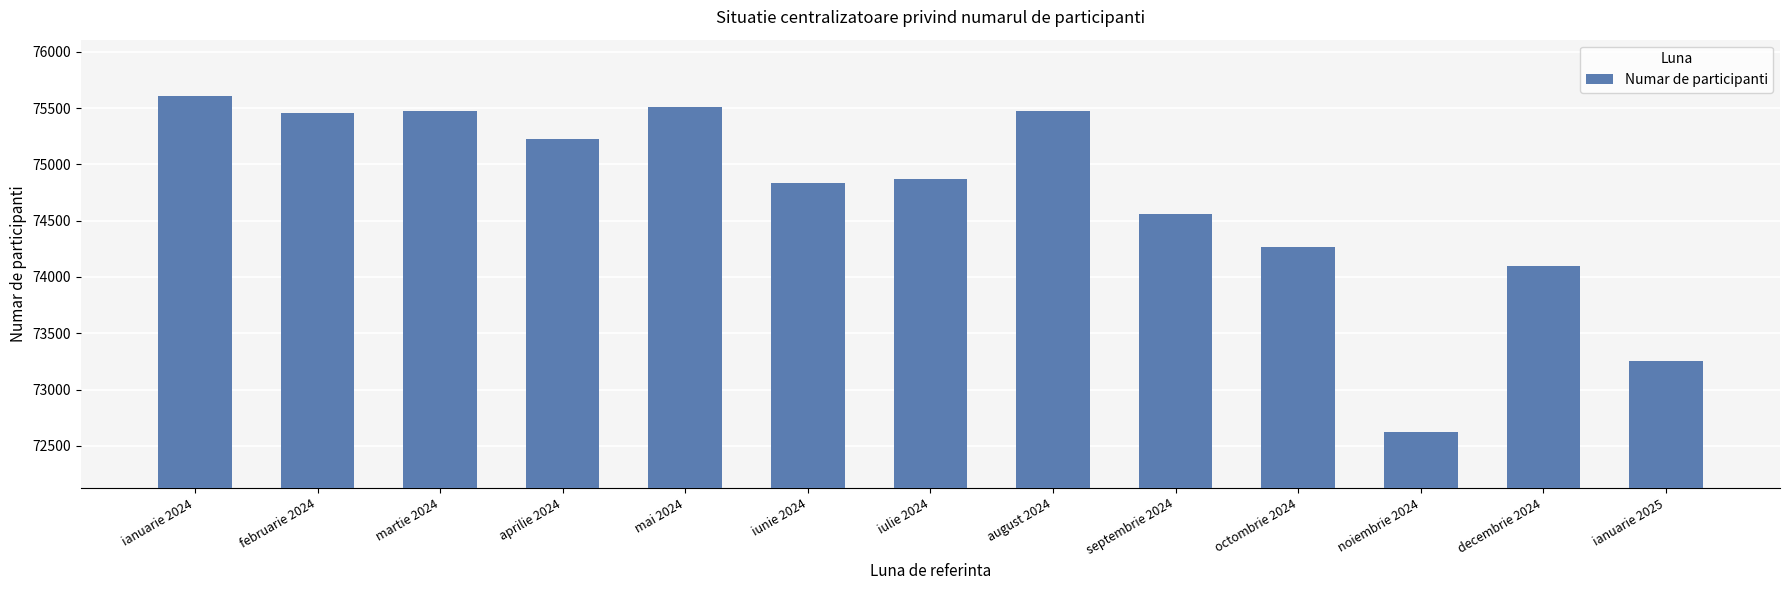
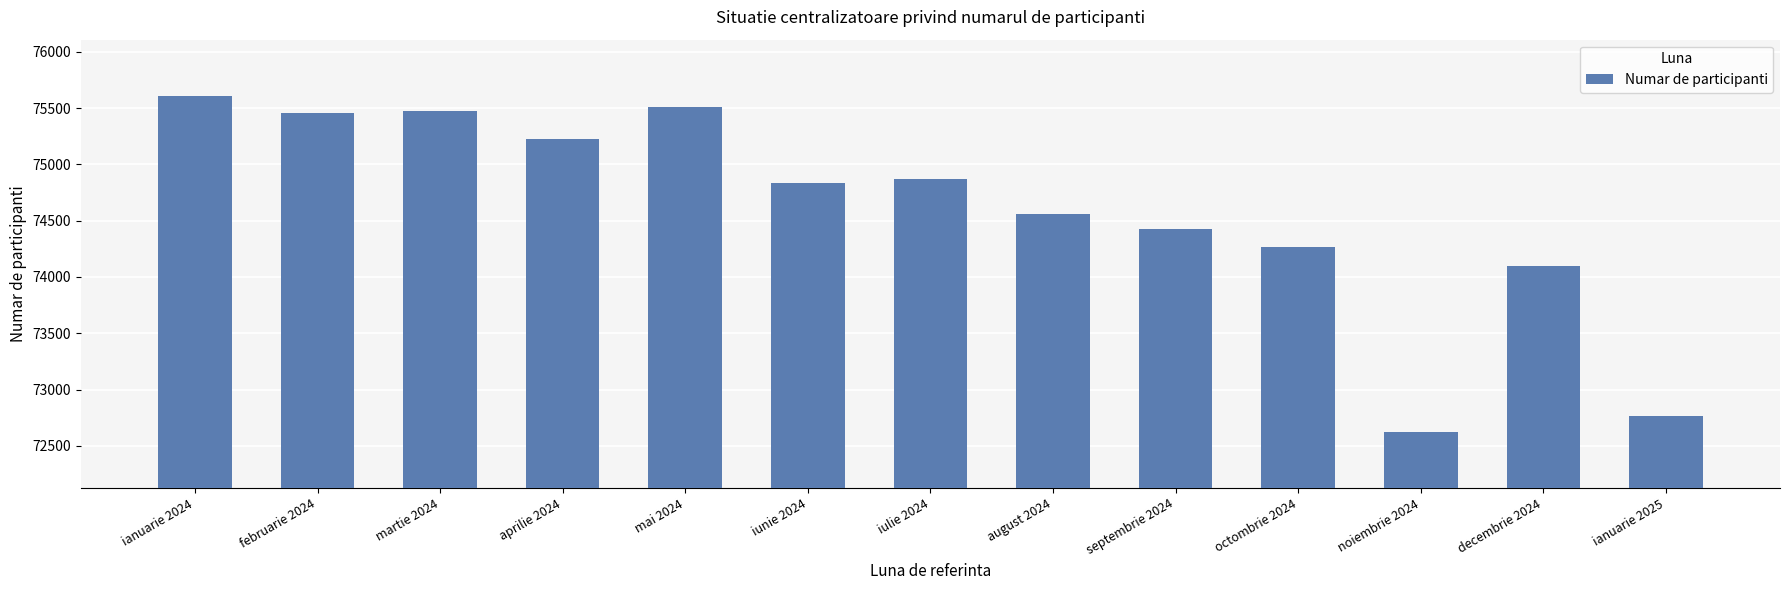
  {
    "ianuarie 2024": 75610,
    "februarie 2024": 75460,
    "martie 2024": 75470,
    "aprilie 2024": 75220,
    "mai 2024": 75510,
    "iunie 2024": 74830,
    "iulie 2024": 74870,
-   "august 2024": 75470,
-   "septembrie 2024": 74560,
+   "august 2024": 74560,
+   "septembrie 2024": 74430,
    "octombrie 2024": 74270,
    "noiembrie 2024": 72630,
    "decembrie 2024": 74100,
-   "ianuarie 2025": 73260
+   "ianuarie 2025": 72770
  }
